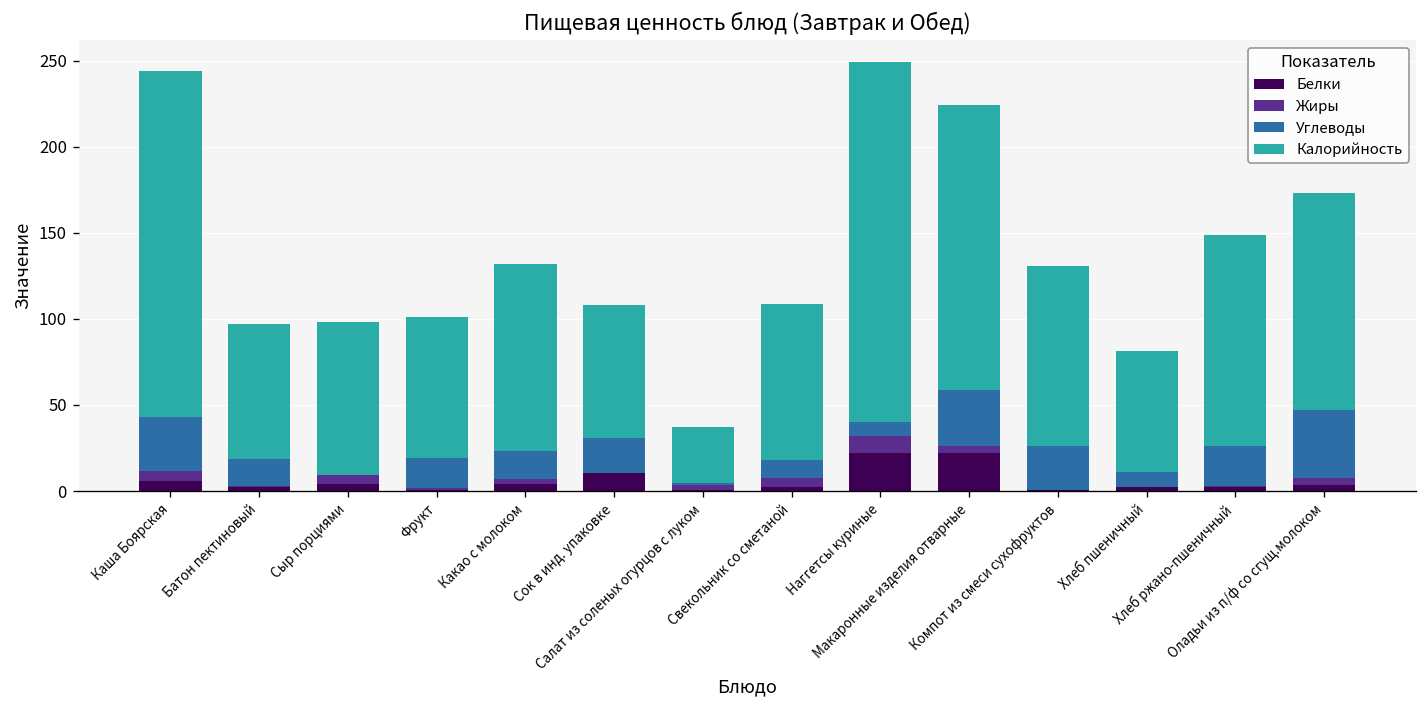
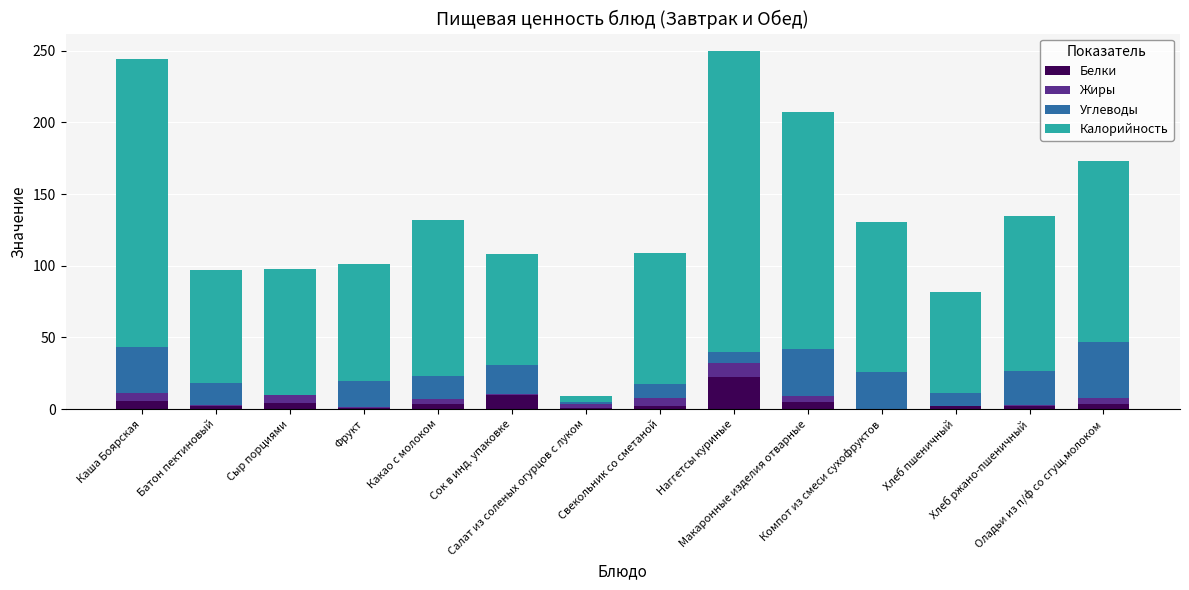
  {
    "Белки": {
      "Каша Боярская": 6,
      "Батон пектиновый": 2,
      "Сыр порциями": 4,
      "Какао с молоком": 4,
      "Сок в инд. упаковке": 10,
      "Свекольник со сметаной": 2,
      "Наггетсы куриные": 22,
-     "Макаронные изделия отварные": 22,
+     "Макаронные изделия отварные": 5,
      "Хлеб пшеничный": 2,
      "Хлеб ржано-пшеничный": 2,
      "Оладьи из п/ф со сгущ.молоком": 3
    },
    "Жиры": {
      "Каша Боярская": 6,
      "Сыр порциями": 5,
      "Какао с молоком": 3,
      "Салат из соленых огурцов с луком": 3,
      "Свекольник со сметаной": 6,
      "Наггетсы куриные": 10,
      "Макаронные изделия отварные": 4,
      "Компот из смеси сухофруктов": 0,
      "Оладьи из п/ф со сгущ.молоком": 4
    },
    "Углеводы": {
      "Каша Боярская": 32,
      "Батон пектиновый": 15,
      "Сыр порциями": 0,
      "Фрукт": 18,
      "Какао с молоком": 16,
      "Сок в инд. упаковке": 20,
      "Свекольник со сметаной": 10,
      "Наггетсы куриные": 8,
      "Макаронные изделия отварные": 33,
      "Компот из смеси сухофруктов": 26,
      "Хлеб пшеничный": 9,
      "Хлеб ржано-пшеничный": 24,
      "Оладьи из п/ф со сгущ.молоком": 39
    },
    "Калорийность": {
      "Каша Боярская": 201,
      "Батон пектиновый": 79,
      "Сыр порциями": 88,
      "Фрукт": 82,
      "Какао с молоком": 109,
      "Сок в инд. упаковке": 77,
-     "Салат из соленых огурцов с луком": 33,
+     "Салат из соленых огурцов с луком": 4,
      "Свекольник со сметаной": 91,
      "Наггетсы куриные": 210,
      "Макаронные изделия отварные": 165,
      "Компот из смеси сухофруктов": 104,
      "Хлеб пшеничный": 70,
-     "Хлеб ржано-пшеничный": 122,
+     "Хлеб ржано-пшеничный": 108,
      "Оладьи из п/ф со сгущ.молоком": 127
    }
  }
